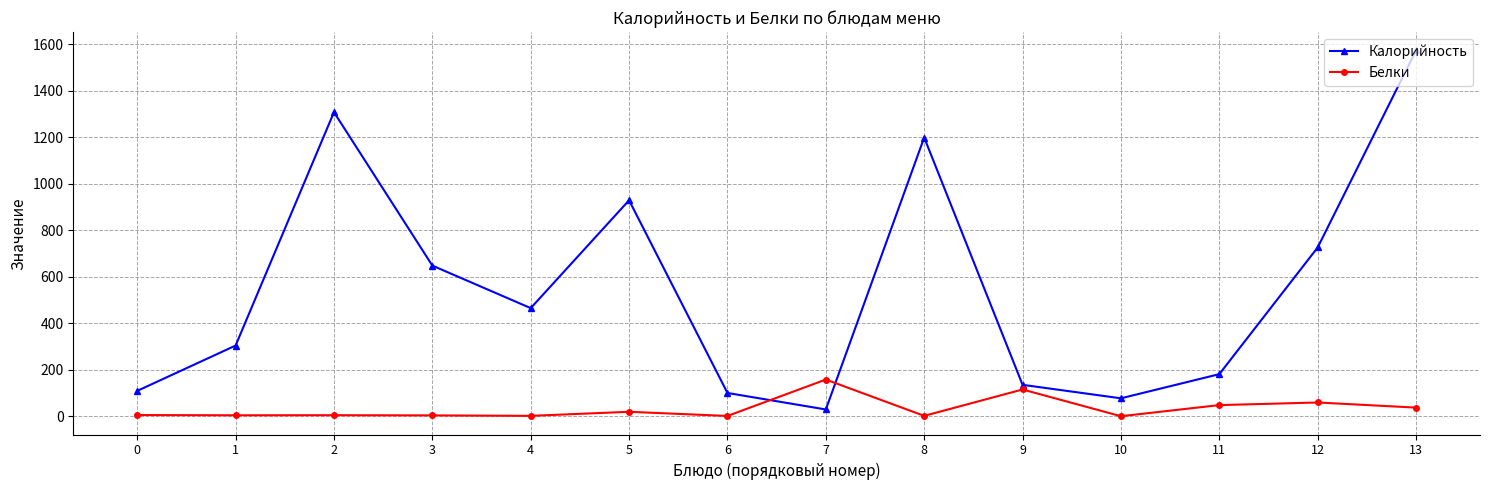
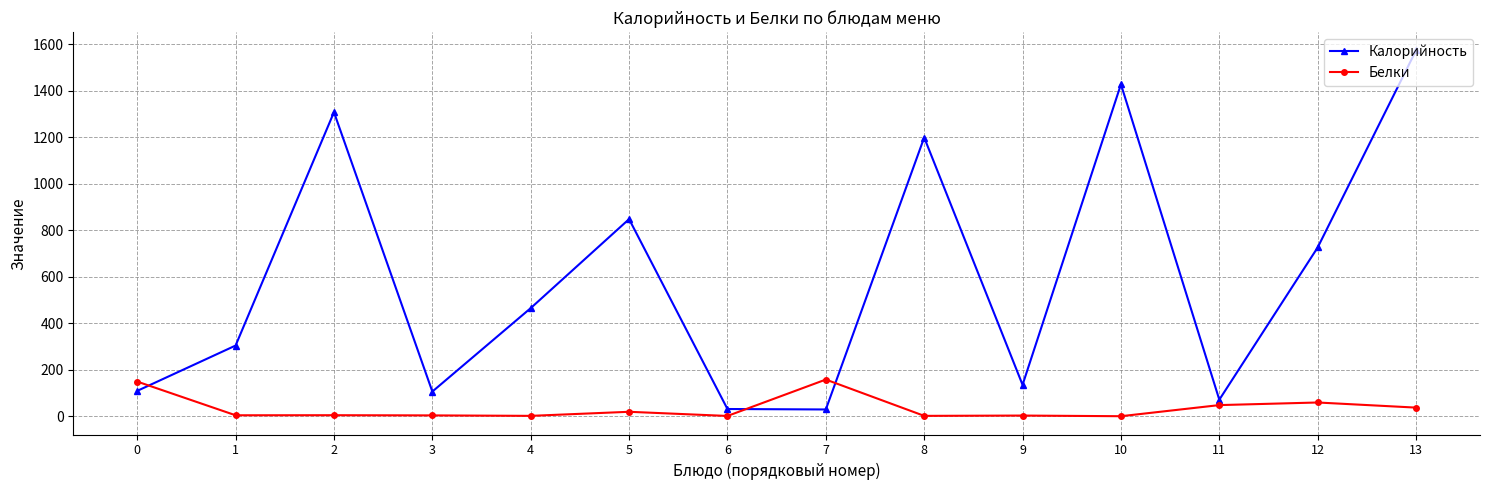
  {
    "Калорийность": {
      "0": 110,
      "1": 300,
      "2": 1310,
-     "3": 650,
+     "3": 110,
      "4": 470,
-     "5": 930,
-     "6": 100,
+     "5": 850,
+     "6": 30,
      "7": 30,
      "8": 1200,
      "9": 140,
-     "10": 80,
-     "11": 180,
+     "10": 1430,
+     "11": 70,
      "12": 730
    },
    "Белки": {
-     "0": 10,
+     "0": 150,
      "1": 0,
      "2": 0,
      "3": 0,
      "4": 0,
      "5": 20,
      "6": 0,
      "7": 160,
      "8": 0,
-     "9": 120,
+     "9": 0,
      "10": 0,
      "11": 50,
      "12": 60,
      "13": 40
    }
  }
